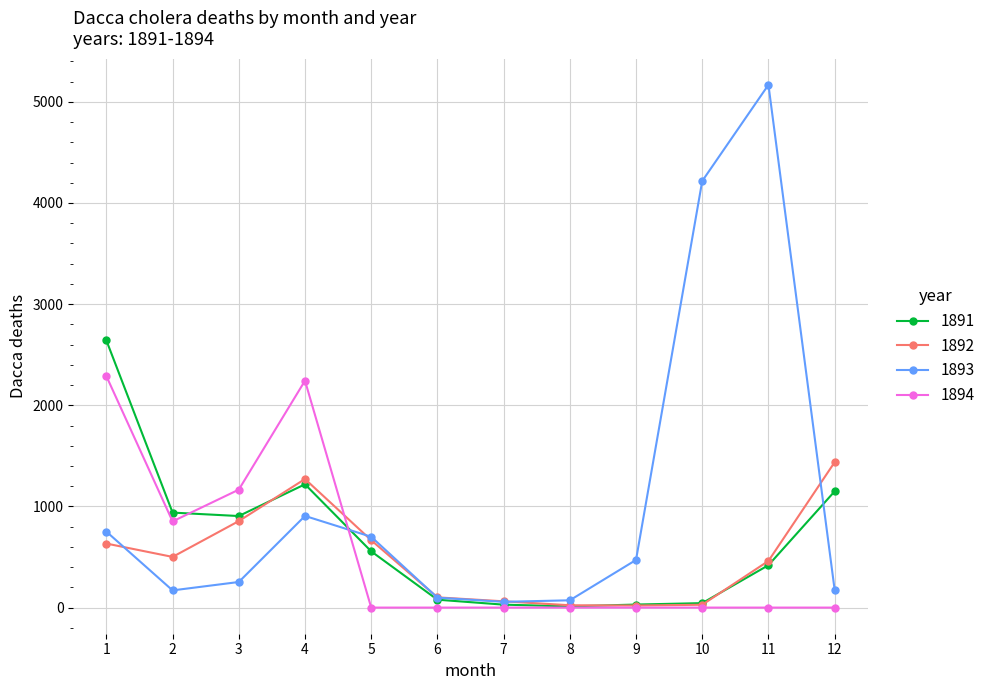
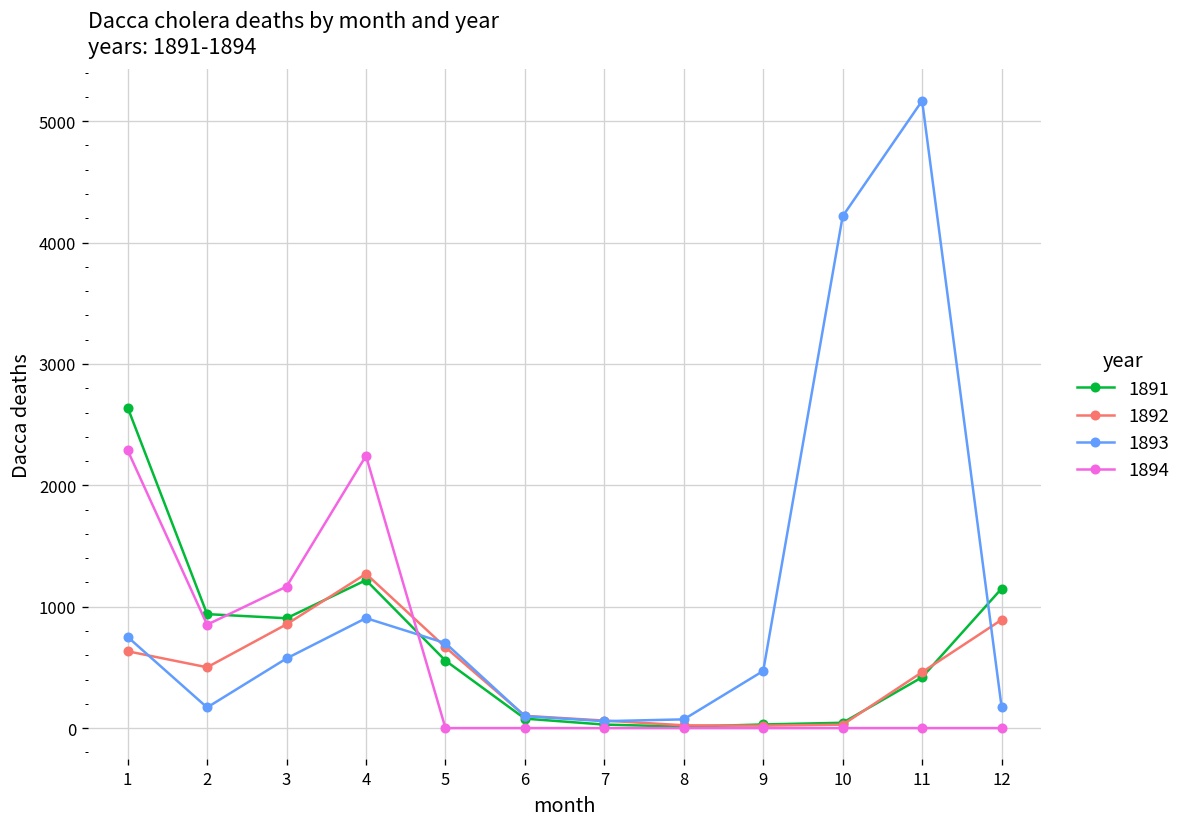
  {
    "1891": {
      "1": 2640,
      "2": 940,
      "3": 910,
      "4": 1220,
      "5": 560,
      "7": 30,
      "11": 420,
      "12": 1150
    },
    "1892": {
      "1": 630,
      "2": 500,
      "3": 860,
      "4": 1270,
      "5": 670,
      "11": 460,
-     "12": 1440
+     "12": 890
    },
    "1893": {
      "1": 750,
      "2": 170,
-     "3": 250,
+     "3": 570,
      "4": 910,
      "5": 700,
      "8": 70,
      "9": 470,
      "10": 4220,
      "11": 5170,
      "12": 180
    },
    "1894": {
      "1": 2290,
      "2": 850,
      "3": 1170,
      "4": 2240,
      "5": 0,
      "6": 0,
      "7": 0,
      "10": 0,
      "11": 0,
      "12": 0
    }
  }
